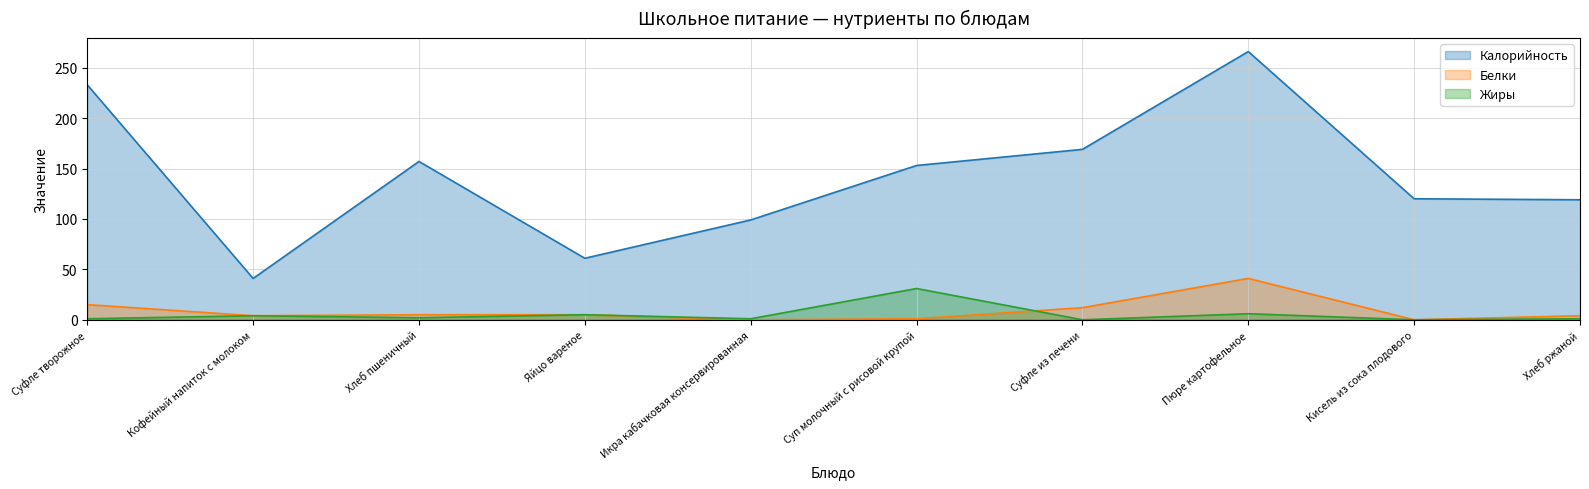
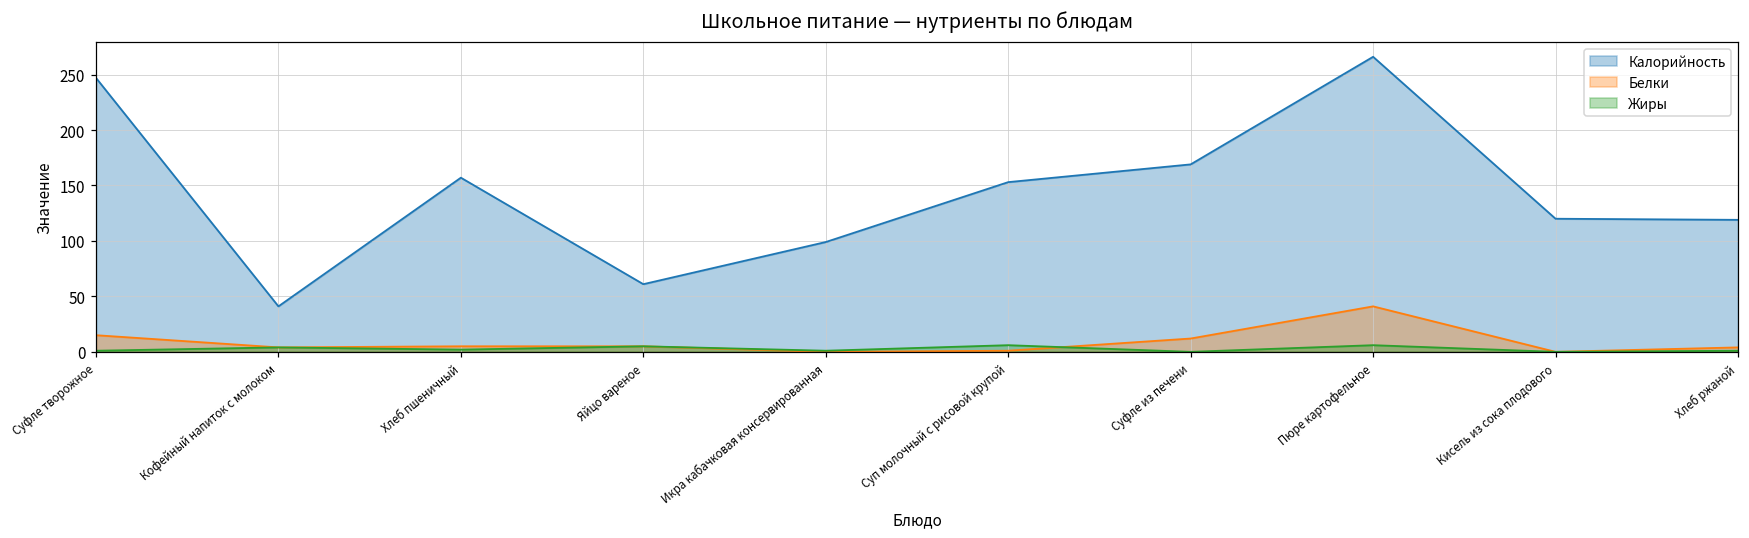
  {
    "Калорийность": {
-     "Суфле творожное": 233,
+     "Суфле творожное": 247,
      "Кофейный напиток с молоком": 41,
      "Хлеб пшеничный": 157,
      "Яйцо вареное": 61,
      "Икра кабачковая консервированная": 99,
      "Суп молочный с рисовой крупой": 153,
      "Суфле из печени": 169,
      "Пюре картофельное": 266,
      "Кисель из сока плодового": 120,
      "Хлеб ржаной": 119
    },
    "Белки": {
      "Суфле творожное": 15,
      "Хлеб пшеничный": 5,
      "Суп молочный с рисовой крупой": 1,
      "Суфле из печени": 12,
      "Пюре картофельное": 41,
      "Хлеб ржаной": 4
    },
    "Жиры": {
      "Суфле творожное": 1,
      "Хлеб пшеничный": 2,
-     "Суп молочный с рисовой крупой": 31,
+     "Суп молочный с рисовой крупой": 6,
      "Суфле из печени": 0,
      "Пюре картофельное": 6,
      "Хлеб ржаной": 1
    }
  }
